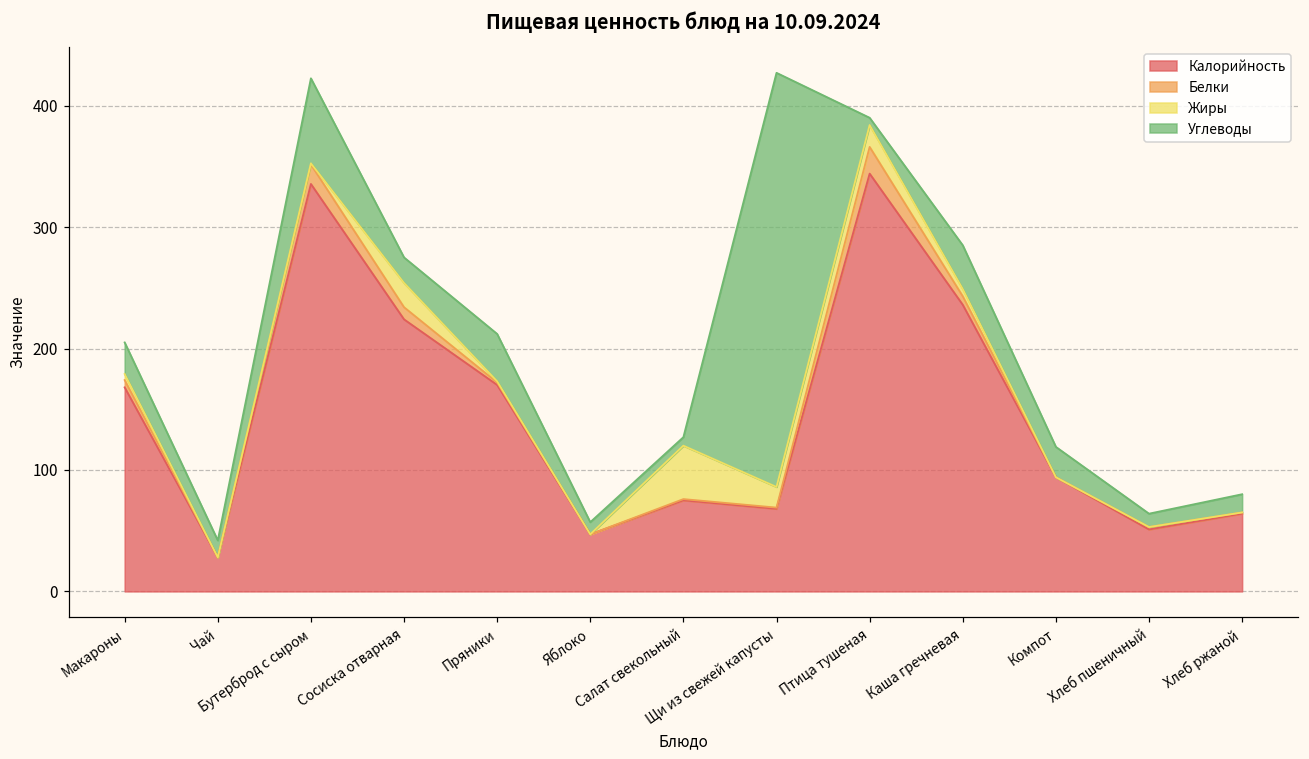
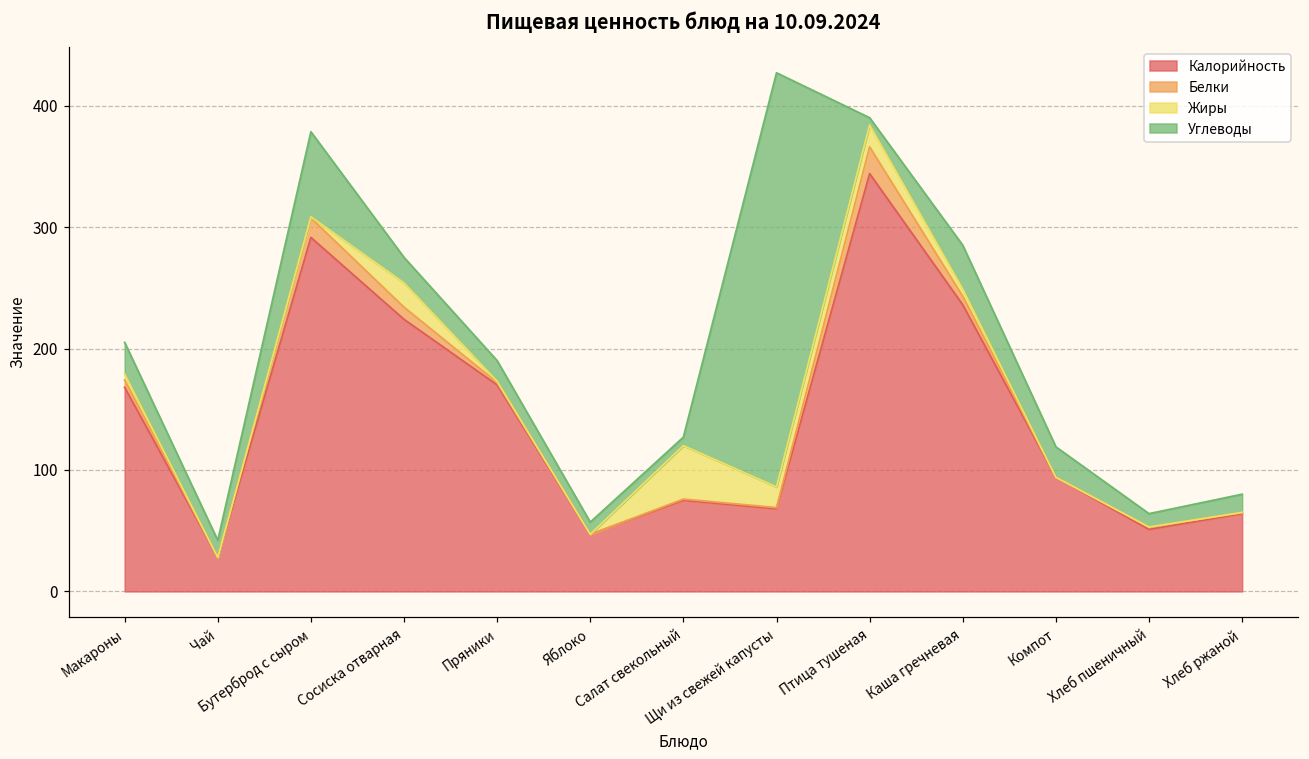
  {
    "Калорийность": {
      "Макароны": 168,
-     "Бутерброд с сыром": 335,
+     "Бутерброд с сыром": 291,
      "Сосиска отварная": 224,
      "Птица тушеная": 344,
      "Каша гречневая": 236
    },
    "Белки": {
      "Макароны": 6,
      "Сосиска отварная": 10,
      "Птица тушеная": 22,
      "Каша гречневая": 7
    },
    "Жиры": {
      "Макароны": 5,
      "Сосиска отварная": 20,
      "Салат свекольный": 44,
      "Щи из свежей капусты": 17,
      "Птица тушеная": 18,
      "Каша гречневая": 6
    },
    "Углеводы": {
      "Макароны": 26,
      "Чай": 14,
      "Бутерброд с сыром": 70,
      "Сосиска отварная": 21,
-     "Пряники": 39,
+     "Пряники": 17,
      "Яблоко": 10,
      "Салат свекольный": 7,
      "Щи из свежей капусты": 341,
      "Птица тушеная": 6,
      "Каша гречневая": 36,
      "Компот": 25,
      "Хлеб пшеничный": 11,
      "Хлеб ржаной": 15
    }
  }
